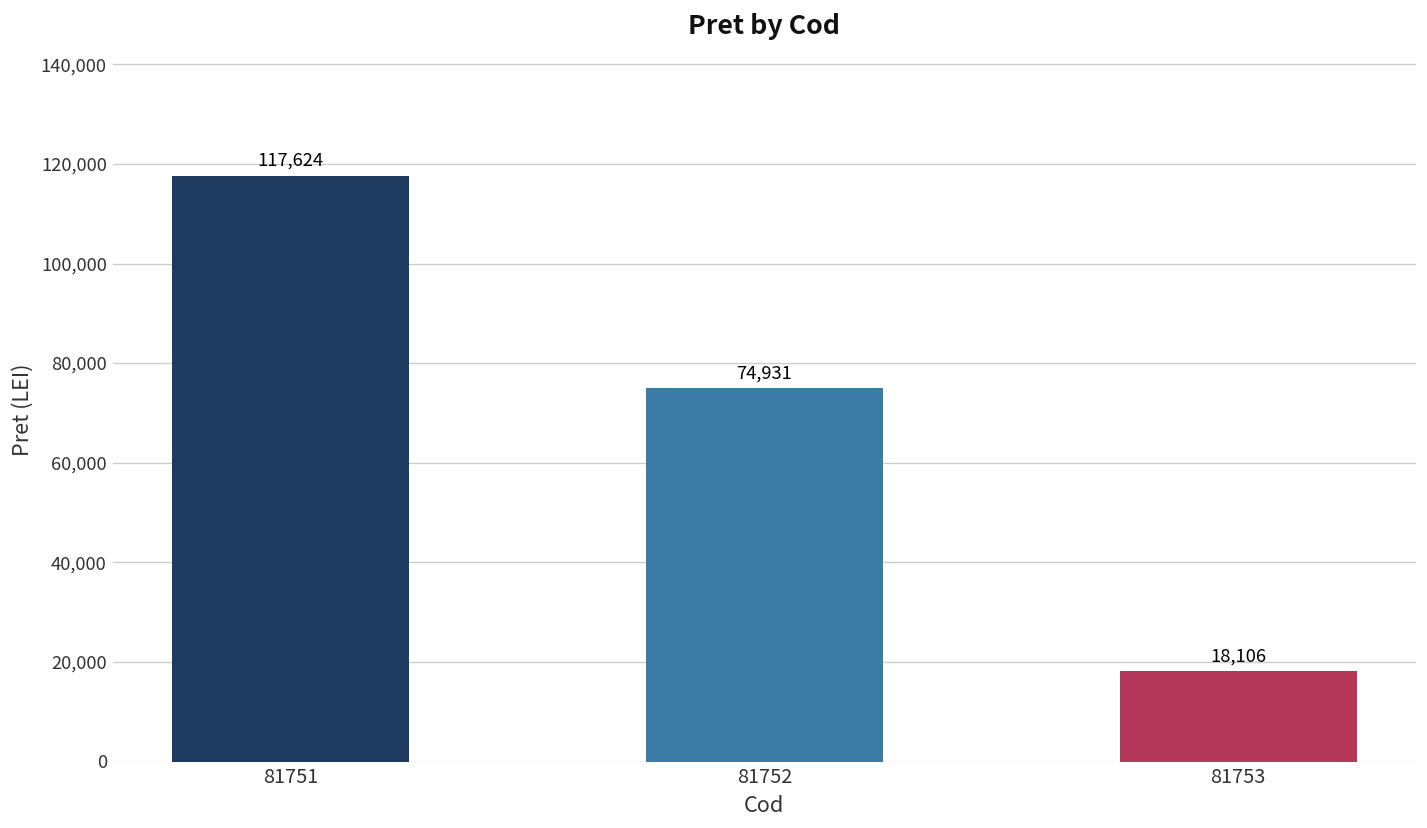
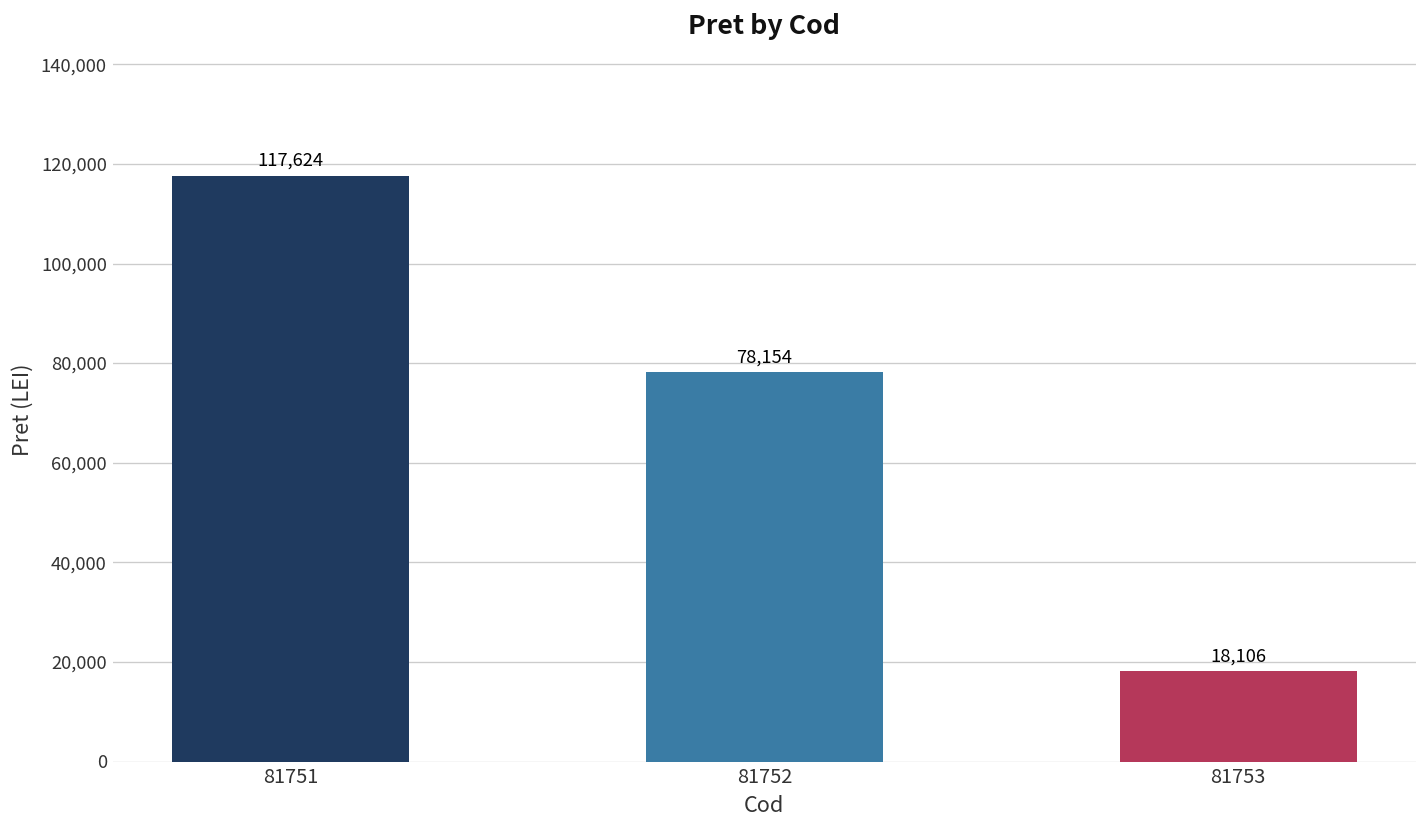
  {
    "81751": "117,624",
-   "81752": "74,931",
+   "81752": "78,154",
    "81753": "18,106"
  }
